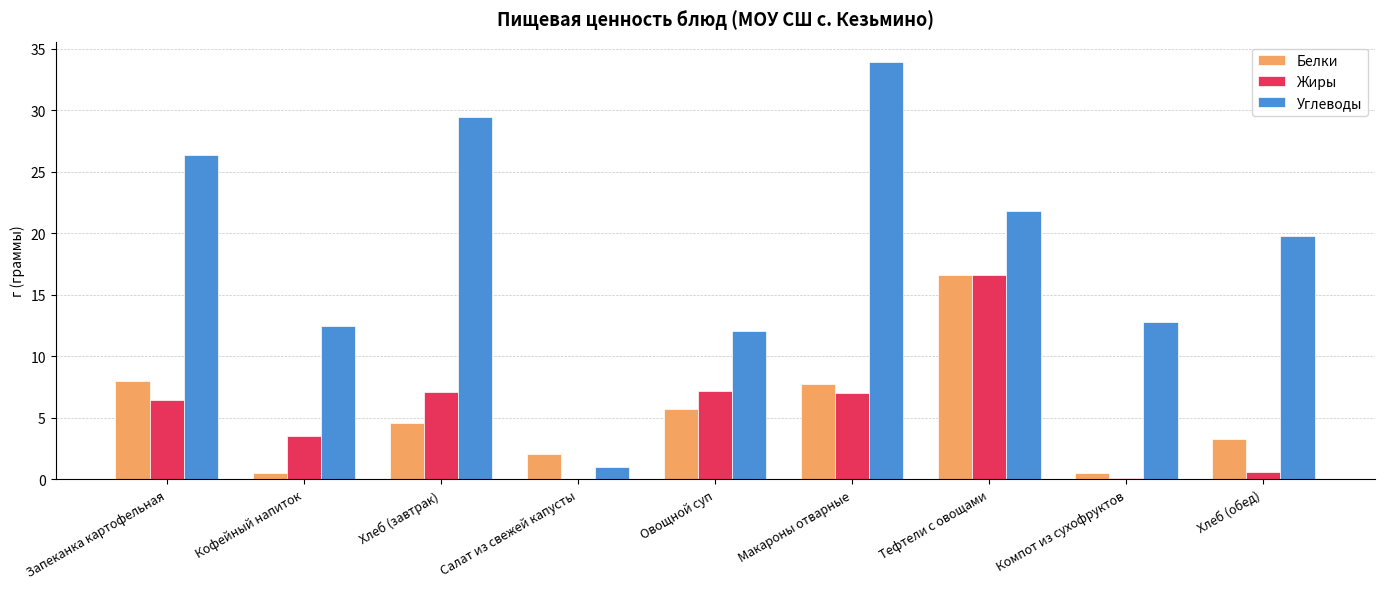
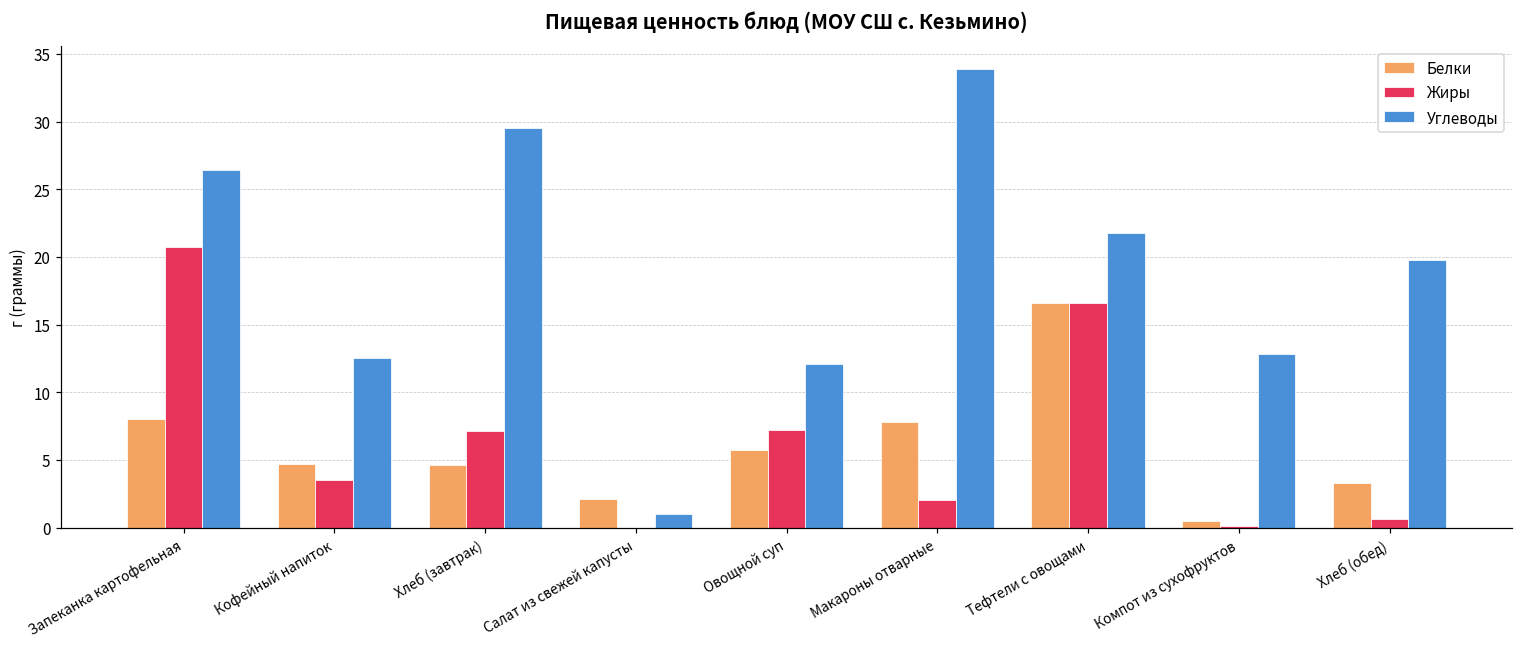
  {
    "Белки": {
      "Запеканка картофельная": 8.0,
-     "Кофейный напиток": 0.5,
+     "Кофейный напиток": 4.7,
      "Хлеб (завтрак)": 4.6,
      "Салат из свежей капусты": 2.1,
      "Овощной суп": 5.7,
      "Макароны отварные": 7.8,
      "Тефтели с овощами": 16.6,
      "Компот из сухофруктов": 0.5,
      "Хлеб (обед)": 3.3
    },
    "Жиры": {
-     "Запеканка картофельная": 6.5,
+     "Запеканка картофельная": 20.7,
      "Кофейный напиток": 3.5,
      "Хлеб (завтрак)": 7.1,
      "Салат из свежей капусты": 0.0,
      "Овощной суп": 7.2,
-     "Макароны отварные": 7,
+     "Макароны отварные": 2,
      "Тефтели с овощами": 16.6,
      "Хлеб (обед)": 0.6
    },
    "Углеводы": {
      "Запеканка картофельная": 26.4,
      "Кофейный напиток": 12.5,
      "Хлеб (завтрак)": 29.5,
      "Салат из свежей капусты": 1.0,
      "Овощной суп": 12.1,
      "Макароны отварные": 33.9,
      "Тефтели с овощами": 21.8,
      "Компот из сухофруктов": 12.8,
      "Хлеб (обед)": 19.8
    }
  }
